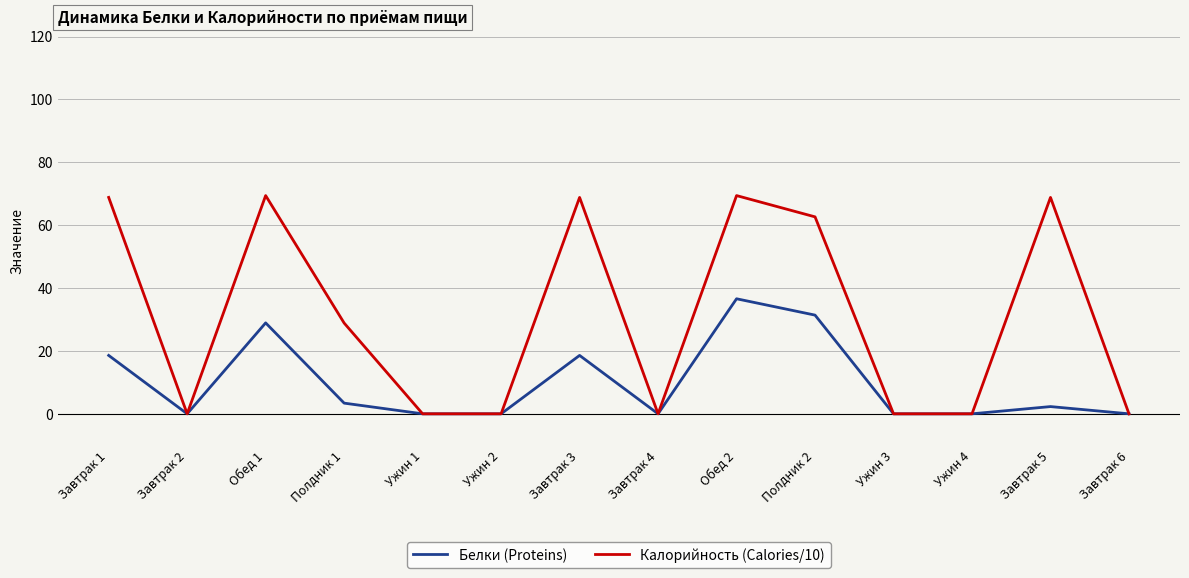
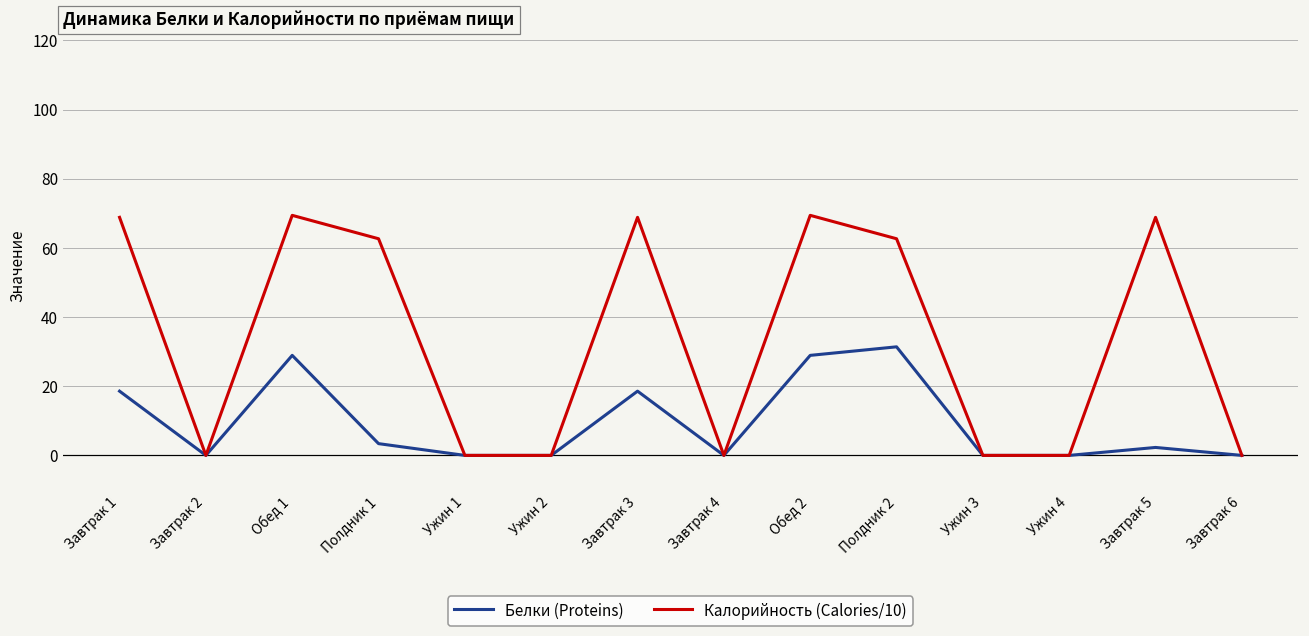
  {
    "Белки (Proteins)": {
      "Завтрак 1": 19,
      "Обед 1": 29,
      "Полдник 1": 3,
      "Завтрак 3": 19,
-     "Обед 2": 37,
+     "Обед 2": 29,
      "Полдник 2": 31,
      "Завтрак 5": 2
    },
    "Калорийность (Calories/10)": {
      "Завтрак 1": 69,
      "Обед 1": 69,
-     "Полдник 1": 29,
+     "Полдник 1": 63,
      "Завтрак 3": 69,
      "Обед 2": 69,
      "Полдник 2": 63,
      "Завтрак 5": 69
    }
  }
